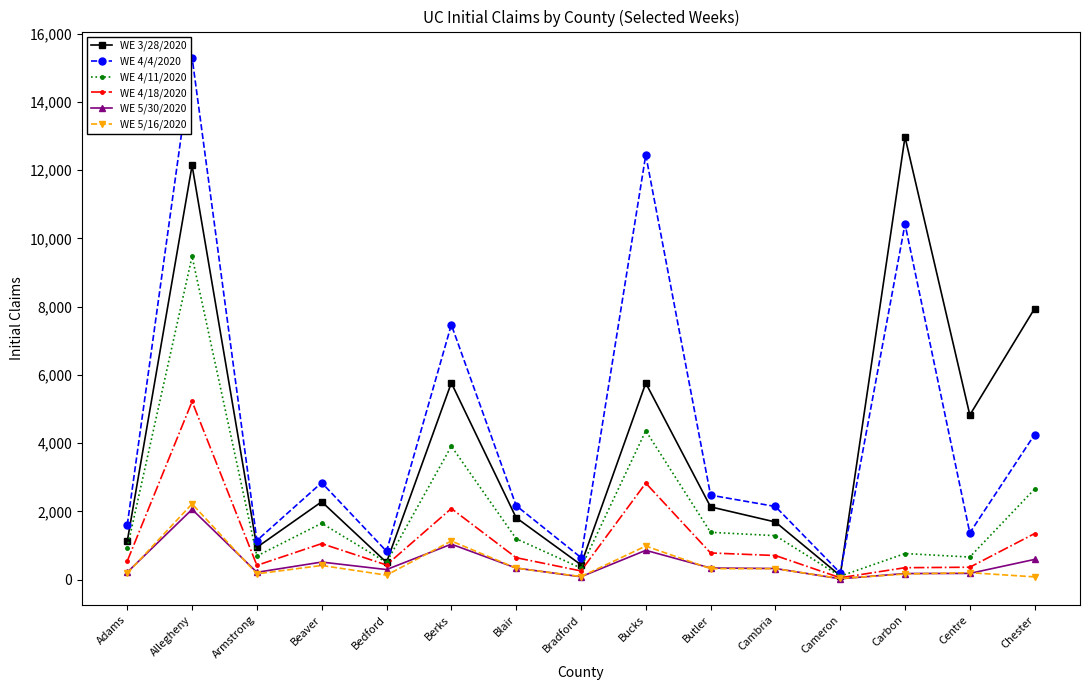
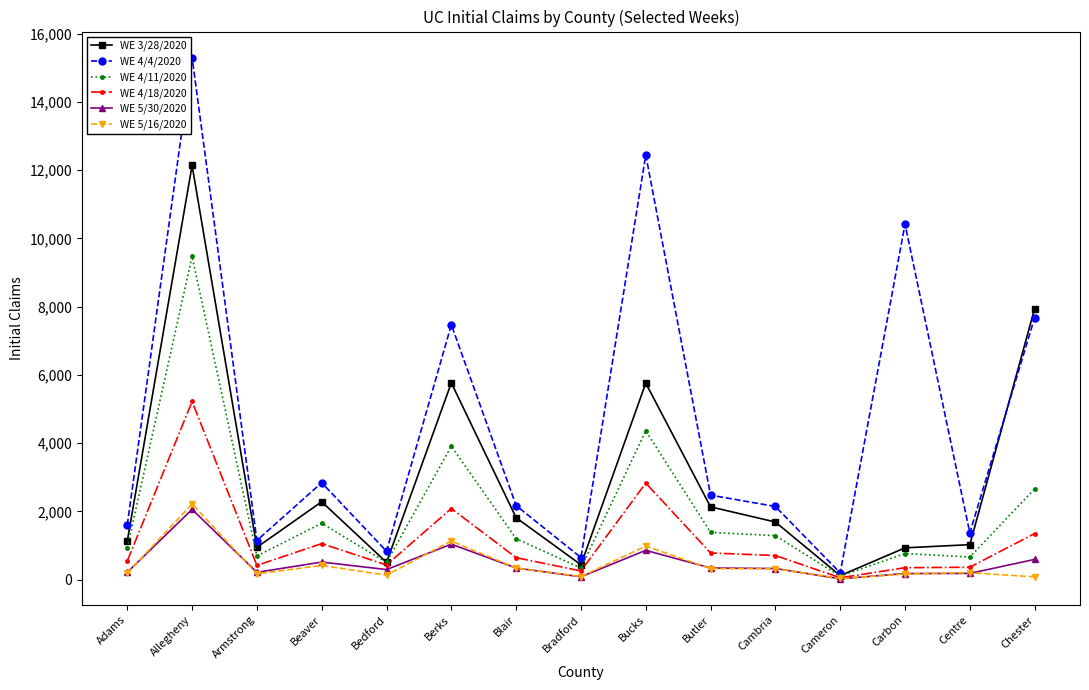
  {
    "WE 3/28/2020": {
      "Adams": "1,100",
      "Allegheny": "12,100",
      "Armstrong": "900",
      "Beaver": "2,300",
      "Berks": "5,800",
      "Blair": "1,800",
      "Bradford": "400",
      "Bucks": "5,800",
      "Butler": "2,100",
      "Cambria": "1,700",
-     "Carbon": "13,000",
-     "Centre": "4,800",
+     "Carbon": "900",
+     "Centre": "1,000",
      "Chester": "7,900"
    },
    "WE 4/4/2020": {
      "Adams": "1,600",
      "Allegheny": "15,300",
      "Armstrong": "1,100",
      "Beaver": "2,800",
      "Bedford": "800",
      "Berks": "7,500",
      "Blair": "2,200",
      "Bradford": "600",
      "Bucks": "12,400",
      "Butler": "2,500",
      "Cambria": "2,100",
      "Cameron": "200",
      "Carbon": "10,400",
      "Centre": "1,400",
-     "Chester": "4,300"
+     "Chester": "7,700"
    },
    "WE 4/11/2020": {
      "Adams": "900",
      "Allegheny": "9,500",
      "Armstrong": "700",
      "Beaver": "1,700",
      "Berks": "3,900",
      "Blair": "1,200",
      "Bradford": "300",
      "Bucks": "4,400",
      "Butler": "1,400",
      "Cambria": "1,300",
      "Carbon": "800",
      "Centre": "700",
      "Chester": "2,700"
    },
    "WE 4/18/2020": {
      "Adams": "500",
      "Allegheny": "5,200",
      "Armstrong": "400",
      "Beaver": "1,100",
      "Berks": "2,100",
      "Blair": "600",
      "Bradford": "300",
      "Bucks": "2,800",
      "Butler": "800",
      "Cambria": "700",
      "Carbon": "400",
      "Centre": "400",
      "Chester": "1,400"
    },
    "WE 5/30/2020": {
      "Allegheny": "2,100",
      "Beaver": "500",
      "Bedford": "300",
      "Berks": "1,000",
      "Bucks": "900",
      "Chester": "600"
    },
    "WE 5/16/2020": {
      "Allegheny": "2,200",
      "Beaver": "400",
      "Bedford": "100",
      "Berks": "1,100",
      "Bucks": "1,000",
      "Chester": "100"
    }
  }
